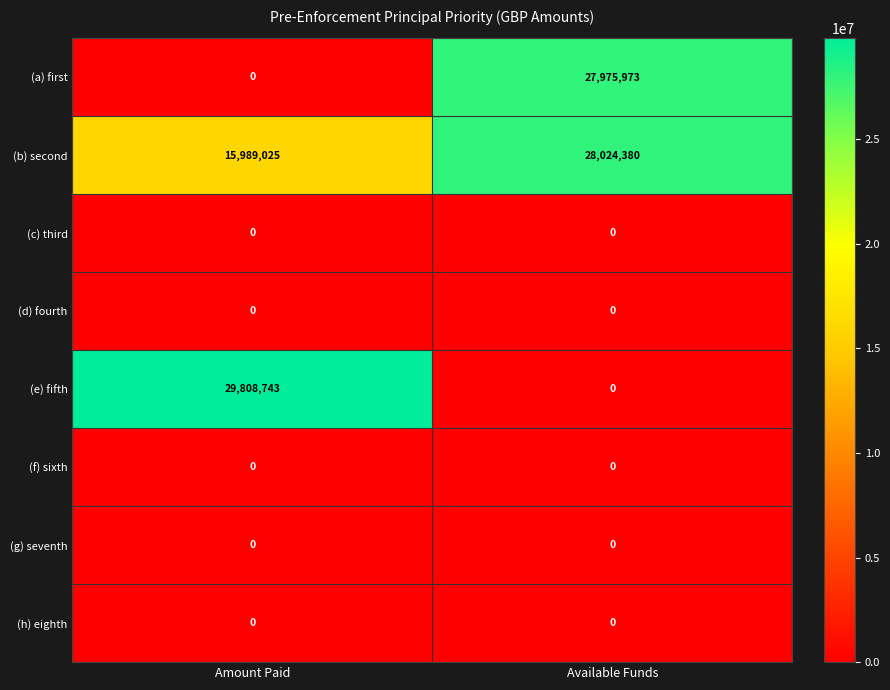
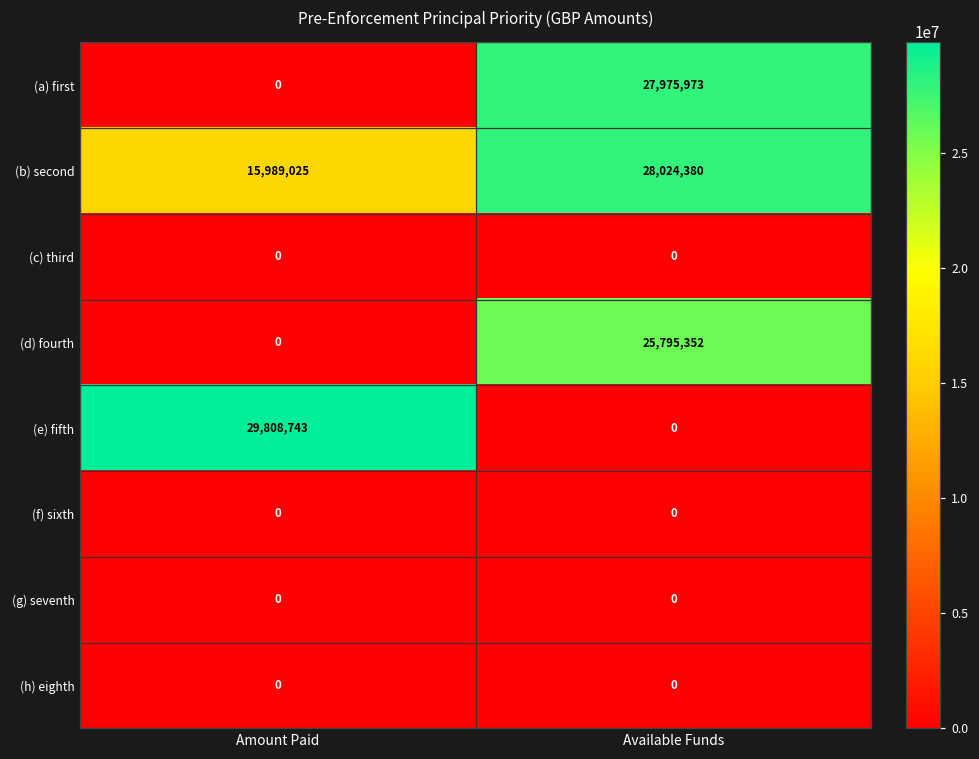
  {
    "(a) first": {
      "Amount Paid": "0",
      "Available Funds": "27,975,973"
    },
    "(b) second": {
      "Amount Paid": "15,989,025",
      "Available Funds": "28,024,380"
    },
    "(c) third": {
      "Amount Paid": "0",
      "Available Funds": "0"
    },
    "(d) fourth": {
      "Amount Paid": "0",
-     "Available Funds": "0"
+     "Available Funds": "25,795,352"
    },
    "(e) fifth": {
      "Amount Paid": "29,808,743",
      "Available Funds": "0"
    },
    "(f) sixth": {
      "Amount Paid": "0",
      "Available Funds": "0"
    },
    "(g) seventh": {
      "Amount Paid": "0",
      "Available Funds": "0"
    },
    "(h) eighth": {
      "Amount Paid": "0",
      "Available Funds": "0"
    }
  }
